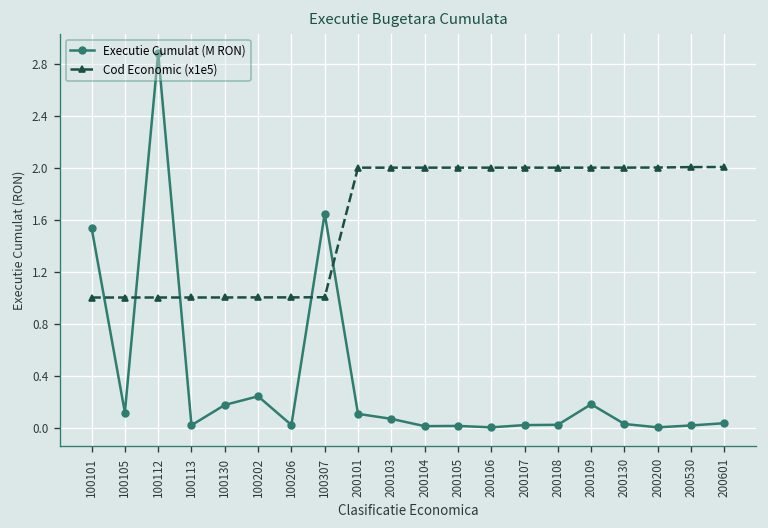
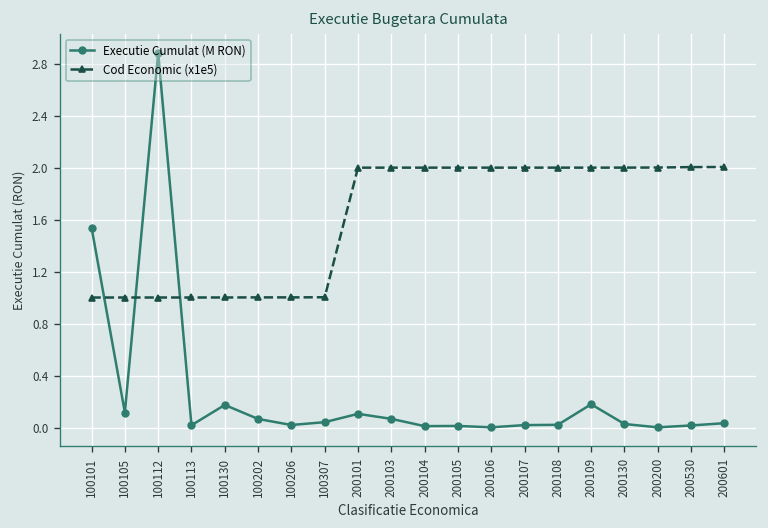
  {
    "Executie Cumulat (M RON)": {
      "100101": 1.54,
      "100105": 0.12,
      "100113": 0.02,
      "100130": 0.17,
-     "100202": 0.24,
+     "100202": 0.07,
      "100206": 0.02,
-     "100307": 1.65,
+     "100307": 0.04,
      "200101": 0.11,
      "200103": 0.07,
      "200104": 0.01,
      "200105": 0.01,
      "200106": 0.00,
      "200107": 0.02,
      "200108": 0.02,
      "200109": 0.18,
      "200130": 0.03,
      "200200": 0.00,
      "200530": 0.02,
      "200601": 0.03
    },
    "Cod Economic (x1e5)": {
      "100101": 1.00,
      "100105": 1.00,
      "100112": 1.00,
      "100113": 1.00,
      "100130": 1.00,
      "100202": 1.00,
      "100206": 1.00,
      "100307": 1.00,
      "200101": 2.00,
      "200103": 2.00,
      "200104": 2.00,
      "200105": 2.00,
      "200106": 2.00,
      "200107": 2.00,
      "200108": 2.00,
      "200109": 2.00,
      "200130": 2.00,
      "200200": 2.00,
      "200530": 2.01,
      "200601": 2.01
    }
  }
